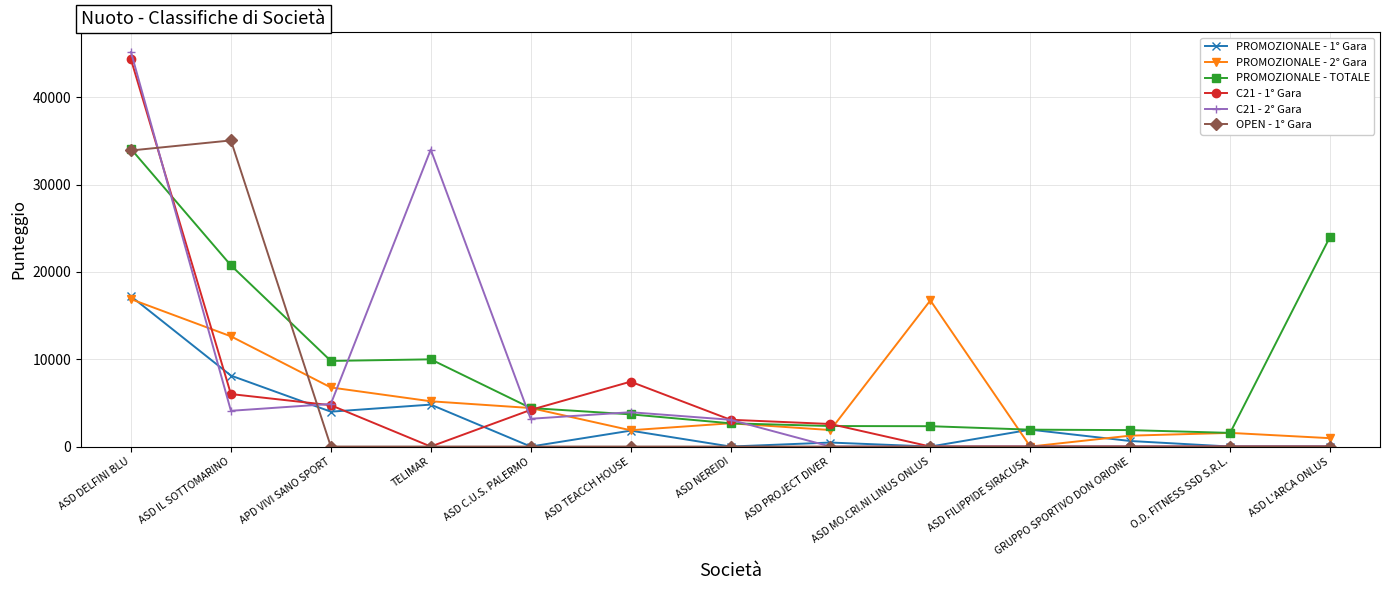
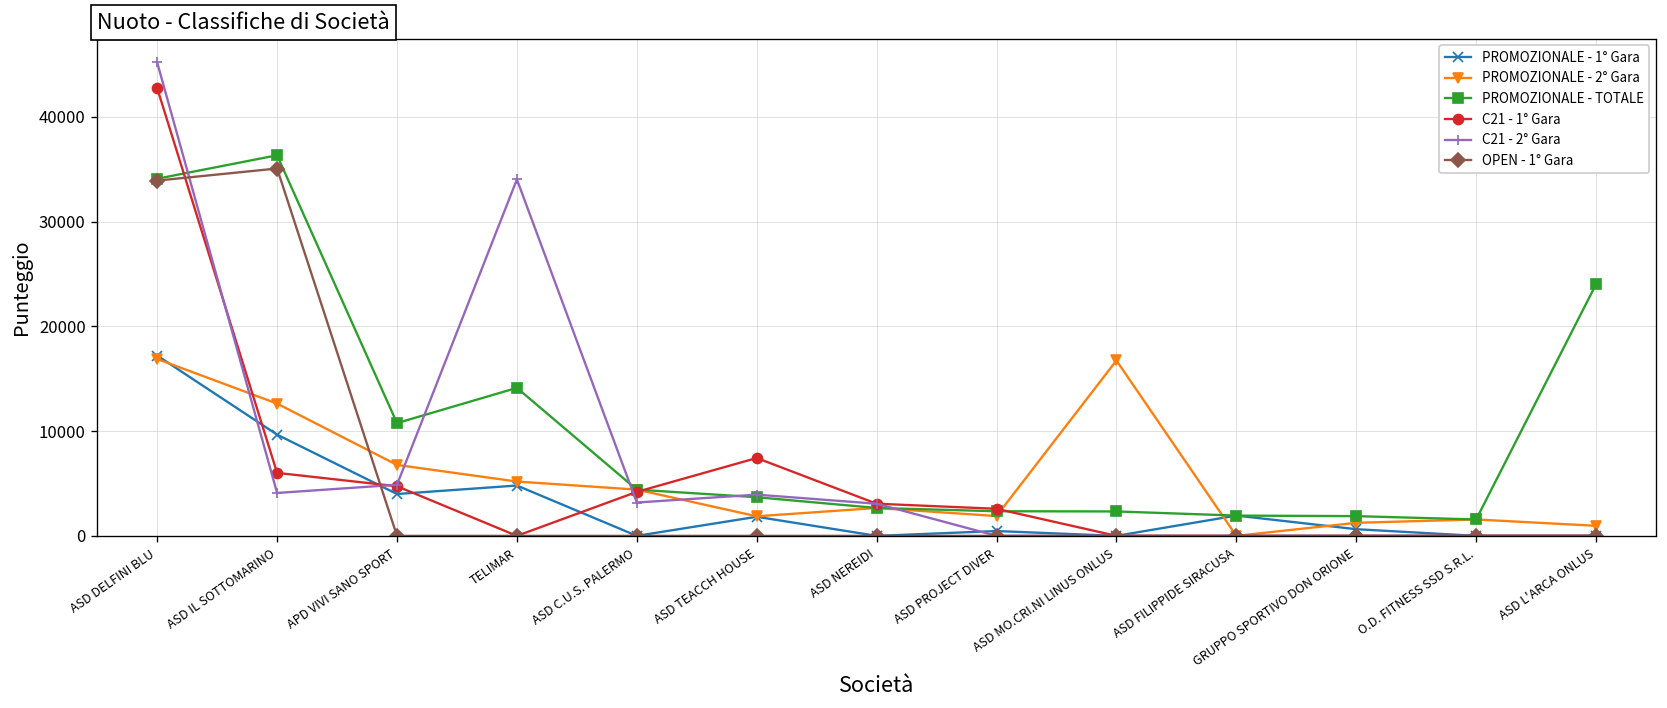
  {
    "PROMOZIONALE - 1° Gara": {
      "ASD DELFINI BLU": 17000,
-     "ASD IL SOTTOMARINO": 8000,
+     "ASD IL SOTTOMARINO": 10000,
      "APD VIVI SANO SPORT": 4000,
      "TELIMAR": 5000,
      "ASD PROJECT DIVER": 0,
      "GRUPPO SPORTIVO DON ORIONE": 1000
    },
    "PROMOZIONALE - 2° Gara": {
      "ASD DELFINI BLU": 17000,
      "ASD IL SOTTOMARINO": 13000,
      "APD VIVI SANO SPORT": 7000,
      "TELIMAR": 5000,
      "ASD PROJECT DIVER": 2000,
      "ASD MO.CRI.NI LINUS ONLUS": 17000,
      "GRUPPO SPORTIVO DON ORIONE": 1000,
      "ASD L'ARCA ONLUS": 1000
    },
    "PROMOZIONALE - TOTALE": {
-     "ASD IL SOTTOMARINO": 21000,
-     "APD VIVI SANO SPORT": 10000,
-     "TELIMAR": 10000,
+     "ASD IL SOTTOMARINO": 36000,
+     "APD VIVI SANO SPORT": 11000,
+     "TELIMAR": 14000,
      "ASD MO.CRI.NI LINUS ONLUS": 2000,
      "GRUPPO SPORTIVO DON ORIONE": 2000,
      "ASD L'ARCA ONLUS": 24000
    },
    "C21 - 1° Gara": {
-     "ASD DELFINI BLU": 44000,
+     "ASD DELFINI BLU": 43000,
      "ASD IL SOTTOMARINO": 6000,
      "ASD TEACCH HOUSE": 7000
    },
    "C21 - 2° Gara": {
      "ASD DELFINI BLU": 45000,
      "ASD IL SOTTOMARINO": 4000,
      "TELIMAR": 34000,
      "ASD C.U.S. PALERMO": 3000
    },
    "OPEN - 1° Gara": {
      "ASD IL SOTTOMARINO": 35000,
      "APD VIVI SANO SPORT": 0,
      "ASD TEACCH HOUSE": 0
    }
  }
